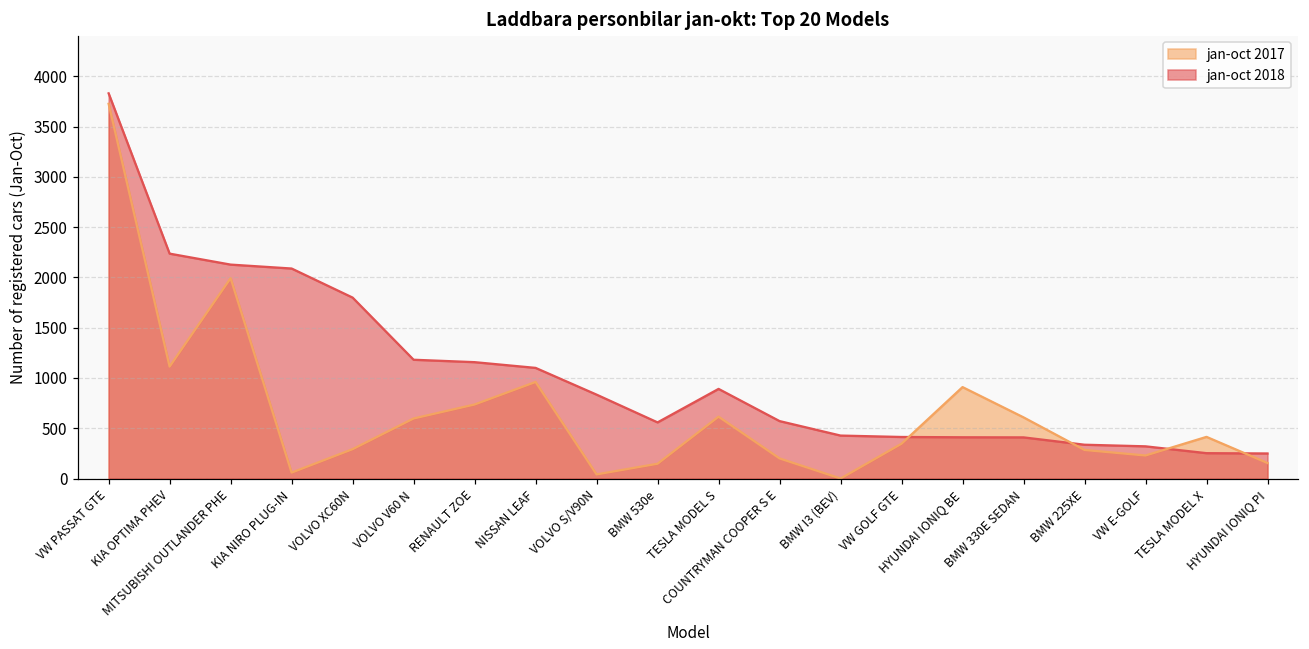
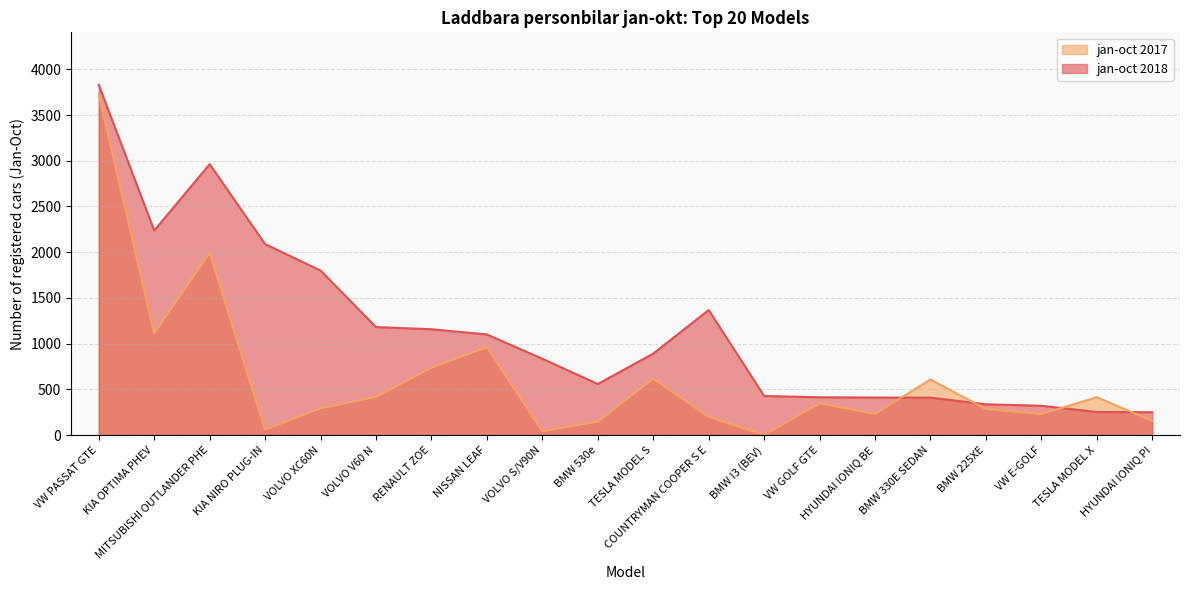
  {
    "jan-oct 2017": {
      "VW PASSAT GTE": 3700,
      "KIA OPTIMA PHEV": 1100,
      "MITSUBISHI OUTLANDER PHE": 2000,
      "KIA NIRO PLUG-IN": 100,
      "VOLVO XC60N": 300,
-     "VOLVO V60 N": 600,
+     "VOLVO V60 N": 400,
      "RENAULT ZOE": 700,
      "NISSAN LEAF": 1000,
      "VOLVO S/V90N": 0,
      "BMW 530e": 100,
      "TESLA MODEL S": 600,
      "COUNTRYMAN COOPER S E": 200,
      "BMW I3 (BEV)": 0,
      "VW GOLF GTE": 300,
-     "HYUNDAI IONIQ BE": 900,
+     "HYUNDAI IONIQ BE": 200,
      "BMW 330E SEDAN": 600,
      "BMW 225XE": 300,
      "VW E-GOLF": 200,
      "TESLA MODEL X": 400,
      "HYUNDAI IONIQ PI": 200
    },
    "jan-oct 2018": {
      "VW PASSAT GTE": 3800,
      "KIA OPTIMA PHEV": 2200,
-     "MITSUBISHI OUTLANDER PHE": 2100,
+     "MITSUBISHI OUTLANDER PHE": 3000,
      "KIA NIRO PLUG-IN": 2100,
      "VOLVO XC60N": 1800,
      "VOLVO V60 N": 1200,
      "RENAULT ZOE": 1200,
      "NISSAN LEAF": 1100,
      "VOLVO S/V90N": 800,
      "BMW 530e": 600,
      "TESLA MODEL S": 900,
-     "COUNTRYMAN COOPER S E": 600,
+     "COUNTRYMAN COOPER S E": 1400,
      "BMW I3 (BEV)": 400,
      "VW GOLF GTE": 400,
      "HYUNDAI IONIQ BE": 400,
      "BMW 330E SEDAN": 400,
      "BMW 225XE": 300,
      "VW E-GOLF": 300,
      "TESLA MODEL X": 300,
      "HYUNDAI IONIQ PI": 200
    }
  }
